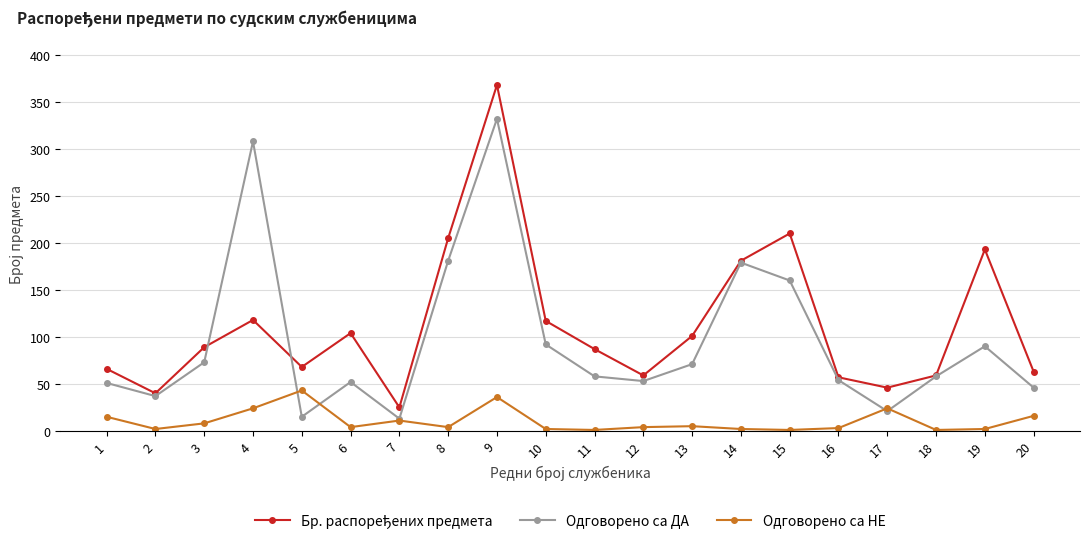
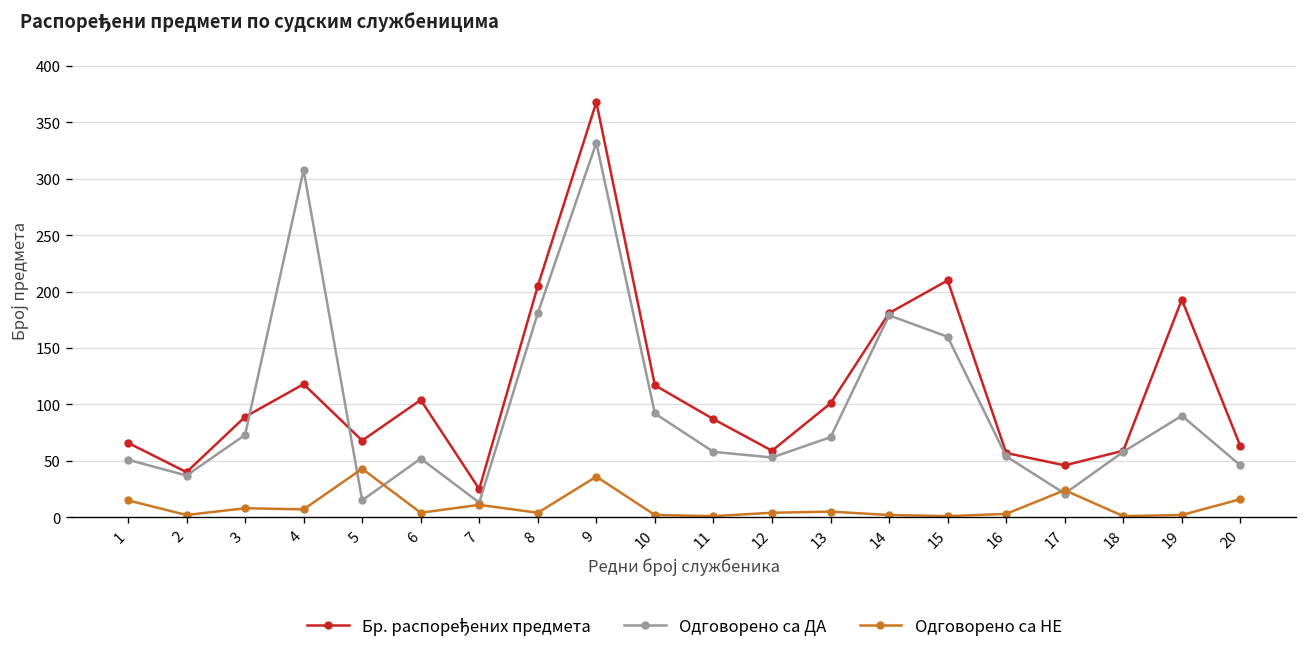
  {
    "Бр. распоређених предмета": {
      "1": 70,
      "2": 40,
      "3": 90,
      "4": 120,
      "5": 70,
      "6": 100,
      "7": 30,
      "8": 210,
      "9": 370,
      "10": 120,
      "11": 90,
      "12": 60,
      "13": 100,
      "15": 210,
      "16": 60,
      "17": 50,
      "19": 190,
      "20": 60
    },
    "Одговорено са ДА": {
      "1": 50,
      "2": 40,
      "3": 70,
      "4": 310,
      "5": 20,
      "6": 50,
      "8": 180,
      "9": 330,
      "10": 90,
      "11": 60,
      "12": 50,
      "13": 70,
      "15": 160,
      "16": 50,
      "17": 20,
      "19": 90,
      "20": 50
    },
    "Одговорено са НЕ": {
      "1": 20,
      "2": 0,
      "3": 10,
-     "4": 20,
+     "4": 10,
      "5": 40,
      "6": 0,
      "8": 0,
      "9": 40,
      "10": 0,
      "11": 0,
      "12": 0,
      "13": 10,
      "14": 0,
      "15": 0,
      "16": 0,
      "17": 20,
      "18": 0,
      "19": 0,
      "20": 20
    }
  }
